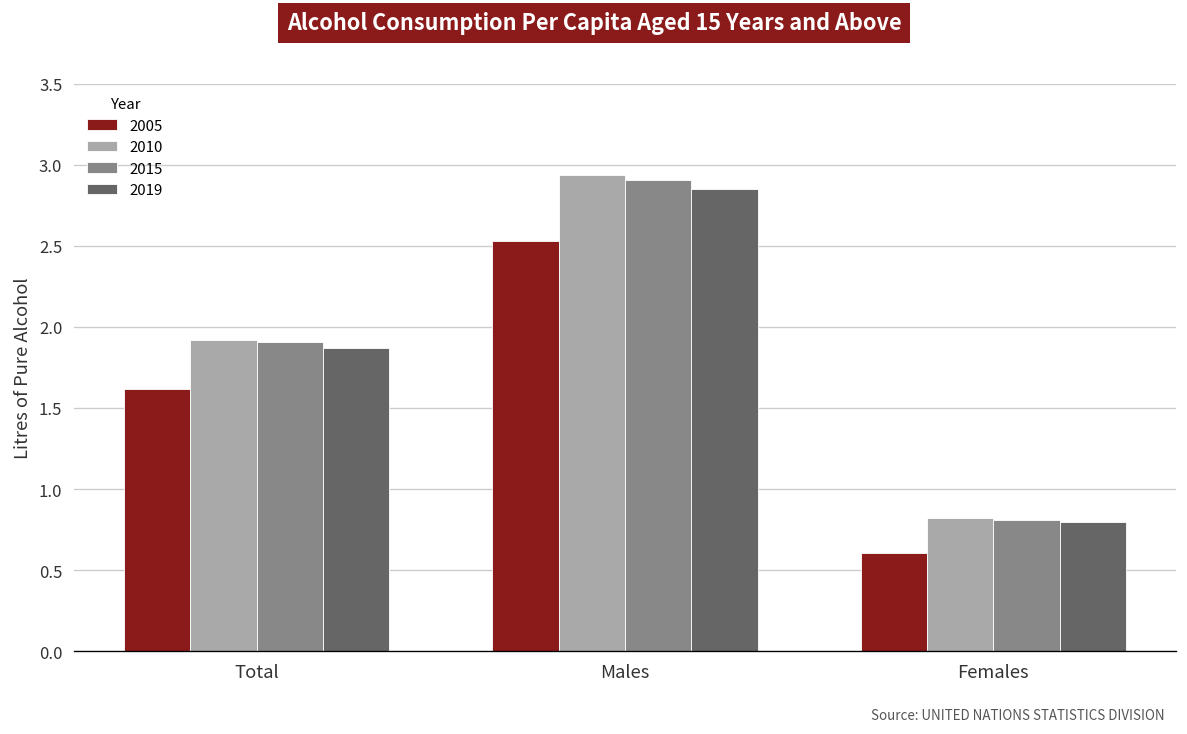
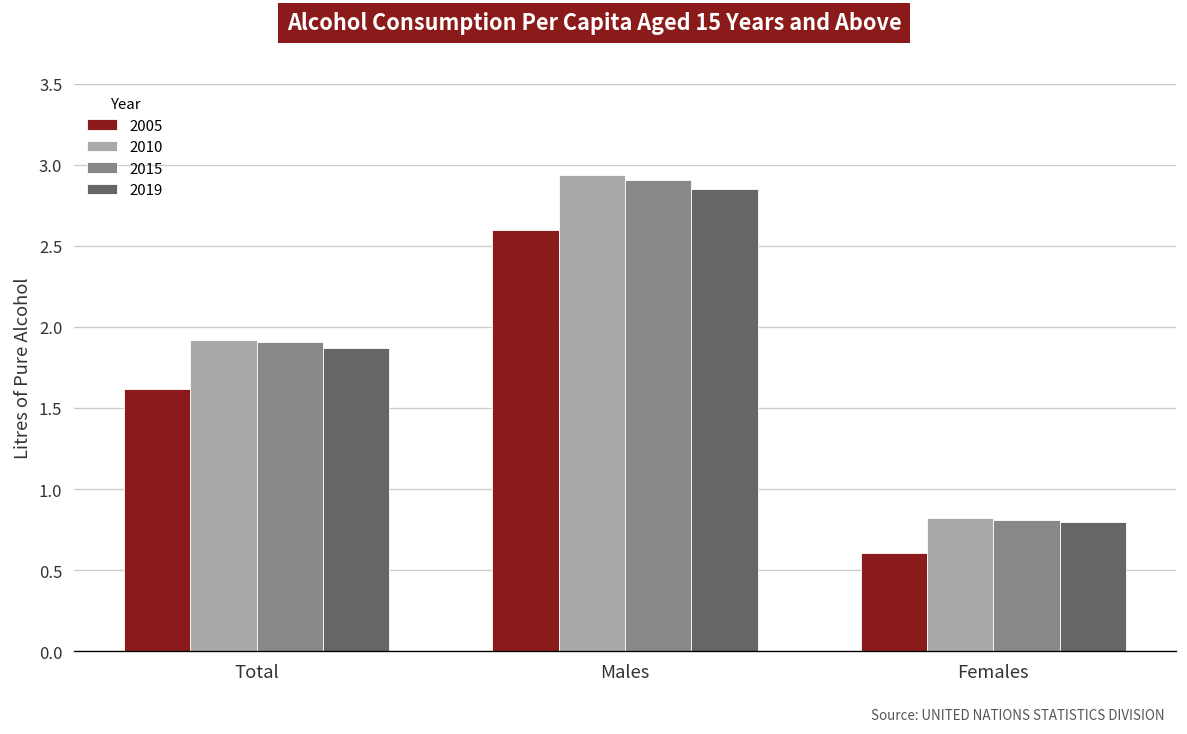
  {
    "2005": {
      "Total": 1.62,
-     "Males": 2.53,
+     "Males": 2.60,
      "Females": 0.61
    }
  }
